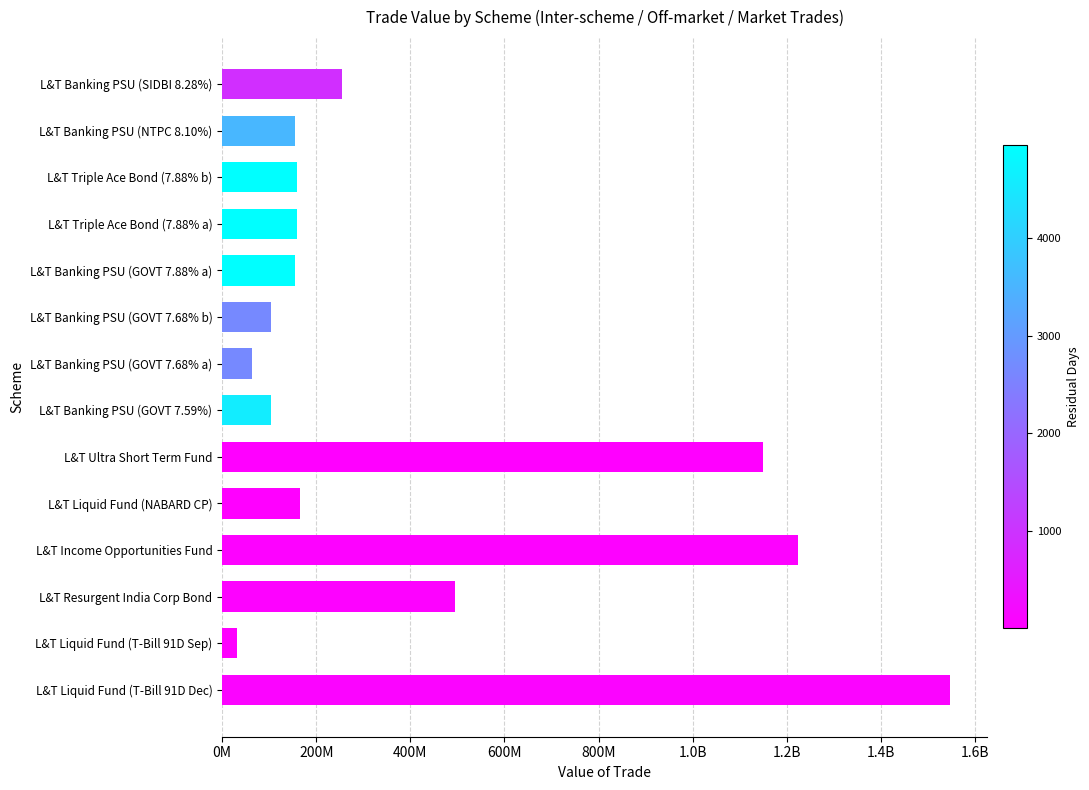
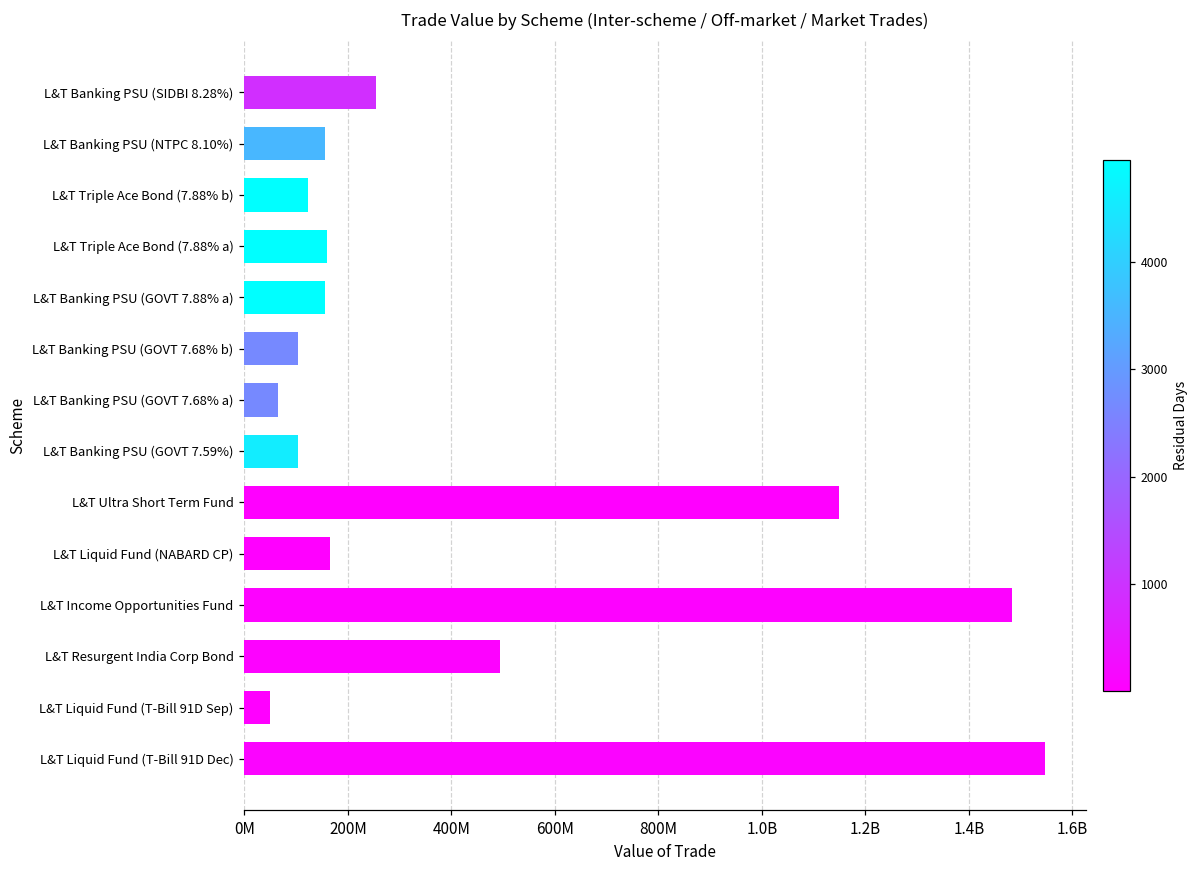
  {
    "L&T Banking PSU (SIDBI 8.28%)": 250000000,
    "L&T Banking PSU (NTPC 8.10%)": 150000000,
-   "L&T Triple Ace Bond (7.88% b)": 160000000,
+   "L&T Triple Ace Bond (7.88% b)": 120000000,
    "L&T Triple Ace Bond (7.88% a)": 160000000,
    "L&T Banking PSU (GOVT 7.88% a)": 160000000,
    "L&T Banking PSU (GOVT 7.68% b)": 100000000,
    "L&T Banking PSU (GOVT 7.68% a)": 60000000,
    "L&T Banking PSU (GOVT 7.59%)": 100000000,
    "L&T Ultra Short Term Fund": 1150000000,
    "L&T Liquid Fund (NABARD CP)": 170000000,
-   "L&T Income Opportunities Fund": 1220000000,
+   "L&T Income Opportunities Fund": 1480000000,
    "L&T Resurgent India Corp Bond": 490000000,
-   "L&T Liquid Fund (T-Bill 91D Sep)": 30000000,
+   "L&T Liquid Fund (T-Bill 91D Sep)": 50000000,
    "L&T Liquid Fund (T-Bill 91D Dec)": 1550000000
  }
